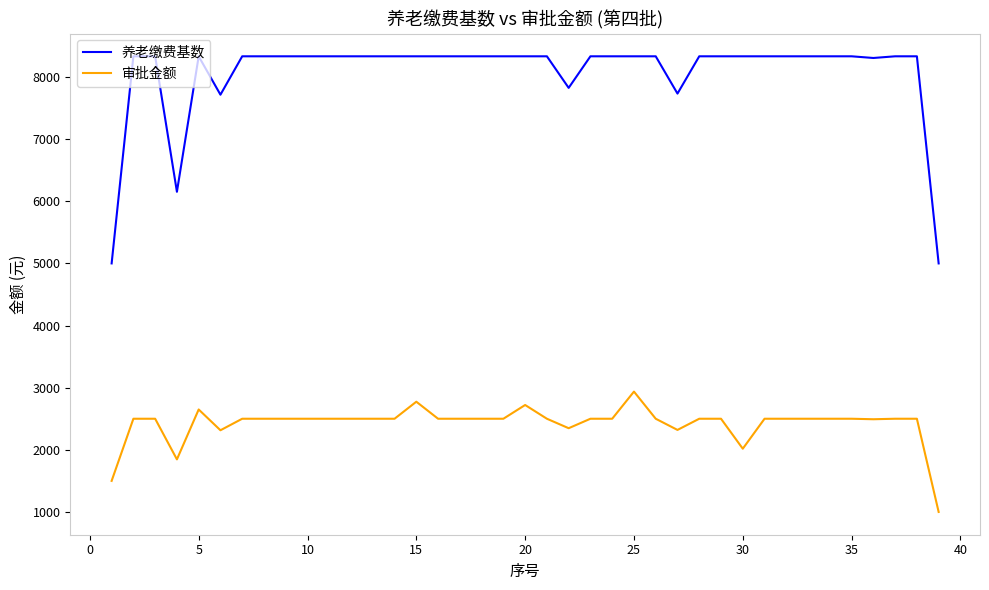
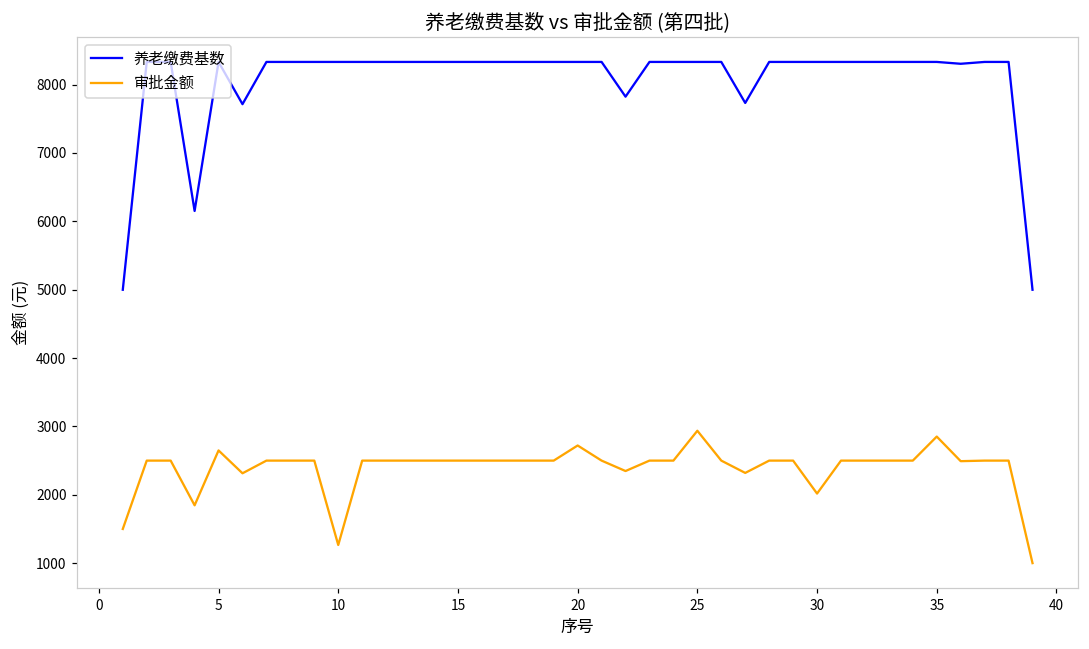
  {
    "养老缴费基数": {
      "10": 8300,
      "15": 8300,
      "20": 8300,
      "25": 8300,
      "30": 8300,
      "35": 8300
    },
    "审批金额": {
      "5": 2600,
-     "10": 2500,
-     "15": 2800,
+     "10": 1300,
+     "15": 2500,
      "20": 2700,
      "25": 2900,
      "30": 2000,
-     "35": 2500
+     "35": 2900
    }
  }
